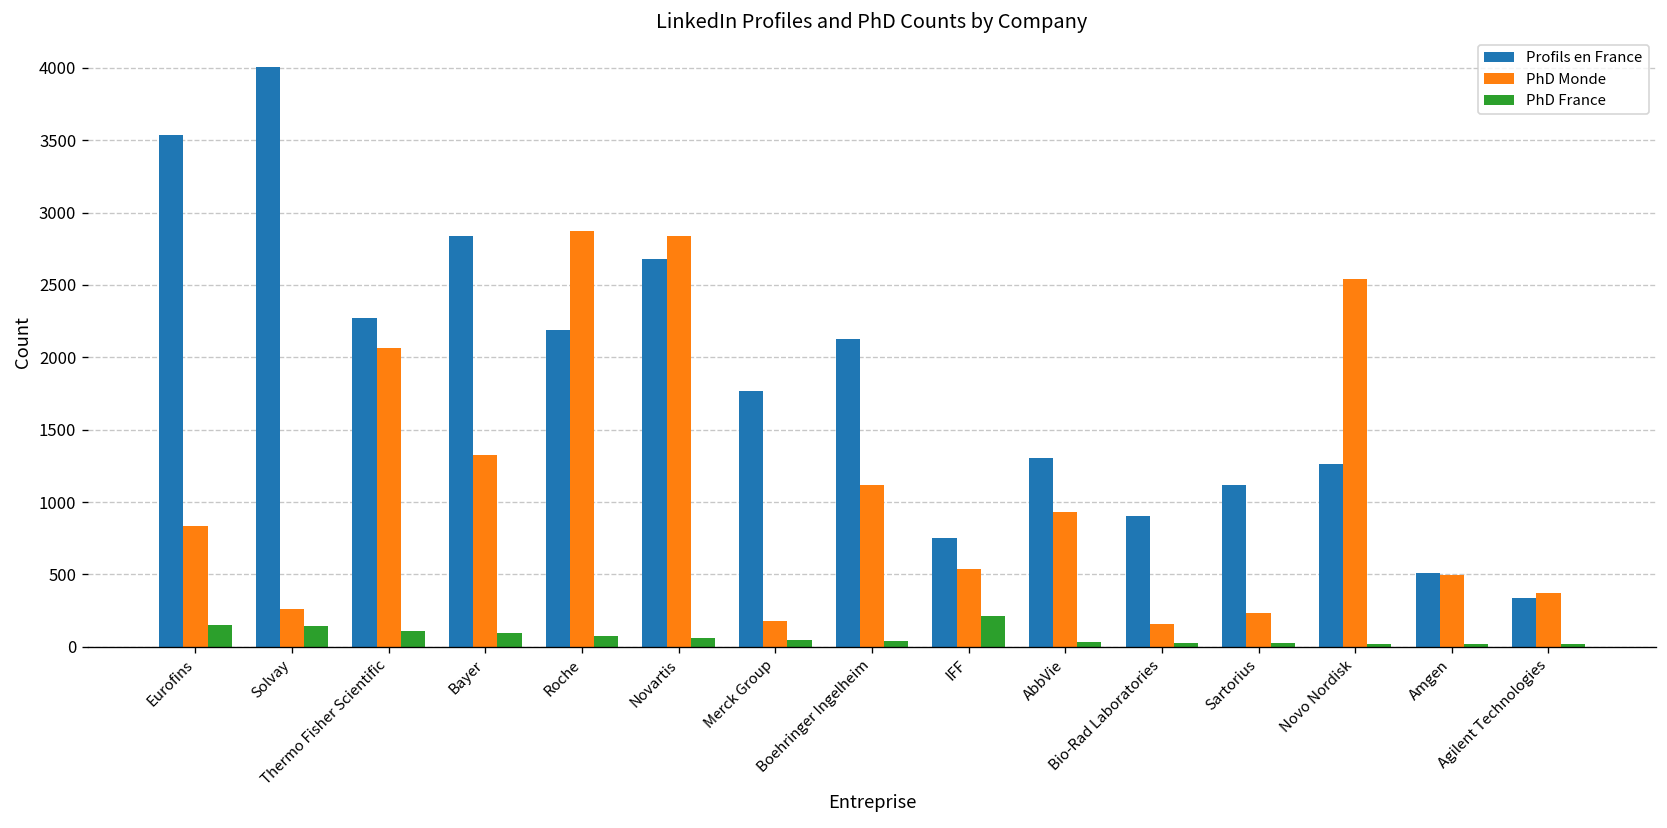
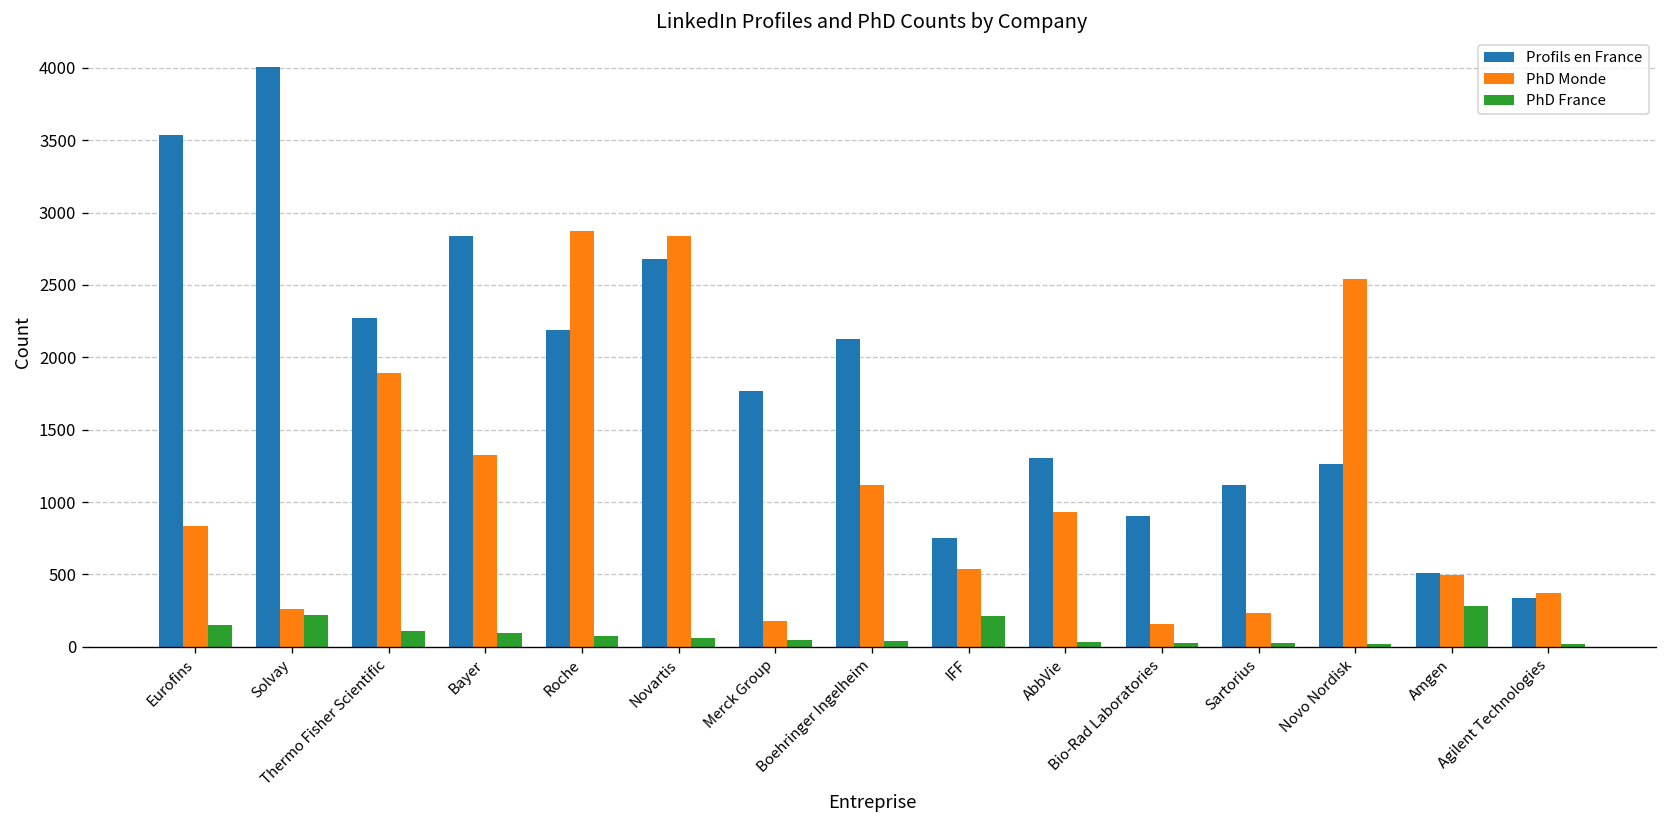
  {
    "Profils en France": {
      "Eurofins": 3530,
      "Solvay": 4010,
      "Thermo Fisher Scientific": 2270,
      "Bayer": 2840,
      "Roche": 2190,
      "Novartis": 2680,
      "Merck Group": 1770,
      "Boehringer Ingelheim": 2130,
      "IFF": 750,
      "AbbVie": 1310,
      "Bio-Rad Laboratories": 900,
      "Sartorius": 1120,
      "Novo Nordisk": 1270,
      "Amgen": 510,
      "Agilent Technologies": 330
    },
    "PhD Monde": {
      "Eurofins": 830,
      "Solvay": 260,
-     "Thermo Fisher Scientific": 2070,
+     "Thermo Fisher Scientific": 1890,
      "Bayer": 1320,
      "Roche": 2880,
      "Novartis": 2840,
      "Merck Group": 180,
      "Boehringer Ingelheim": 1120,
      "IFF": 540,
      "AbbVie": 930,
      "Bio-Rad Laboratories": 160,
      "Sartorius": 240,
      "Novo Nordisk": 2540,
      "Amgen": 500,
      "Agilent Technologies": 370
    },
    "PhD France": {
      "Eurofins": 150,
-     "Solvay": 140,
+     "Solvay": 220,
      "Thermo Fisher Scientific": 110,
      "Bayer": 90,
      "Roche": 80,
      "Novartis": 60,
      "Merck Group": 50,
      "Boehringer Ingelheim": 40,
      "IFF": 210,
      "AbbVie": 30,
      "Bio-Rad Laboratories": 30,
      "Sartorius": 30,
      "Novo Nordisk": 20,
-     "Amgen": 20
+     "Amgen": 290
    }
  }
